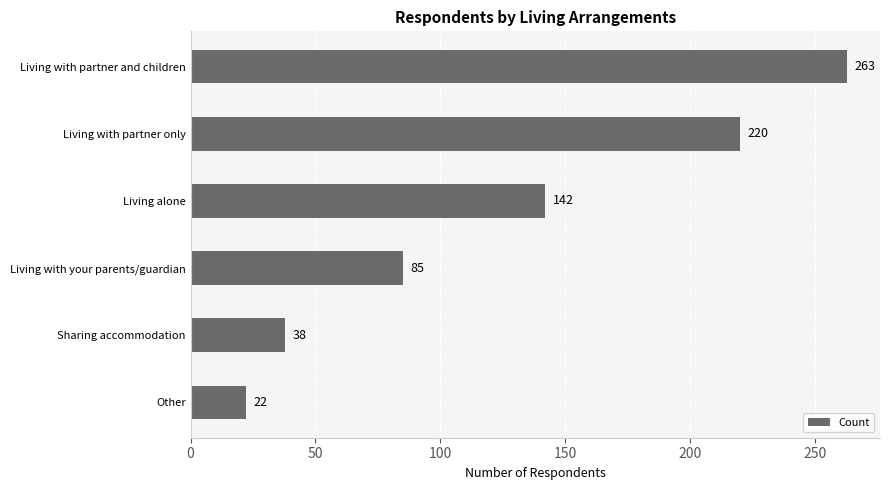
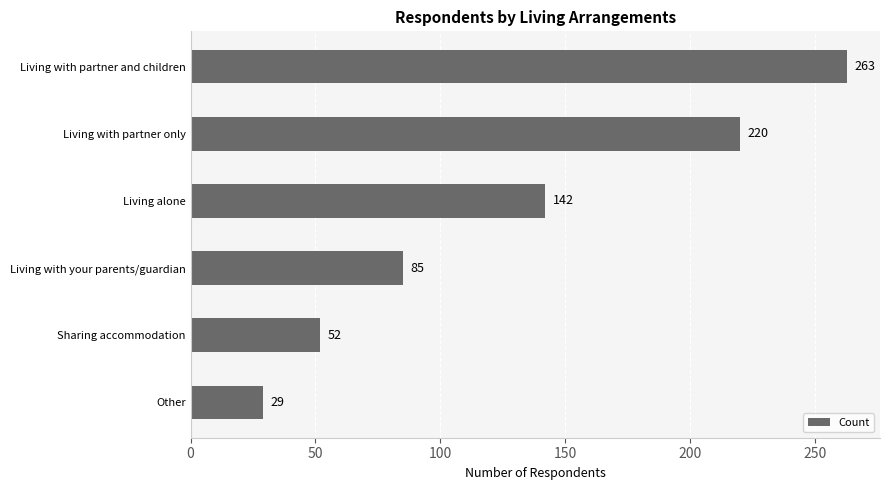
  {
    "Living with partner and children": 263,
    "Living with partner only": 220,
    "Living alone": 142,
    "Living with your parents/guardian": 85,
-   "Sharing accommodation": 38,
-   "Other": 22
+   "Sharing accommodation": 52,
+   "Other": 29
  }
